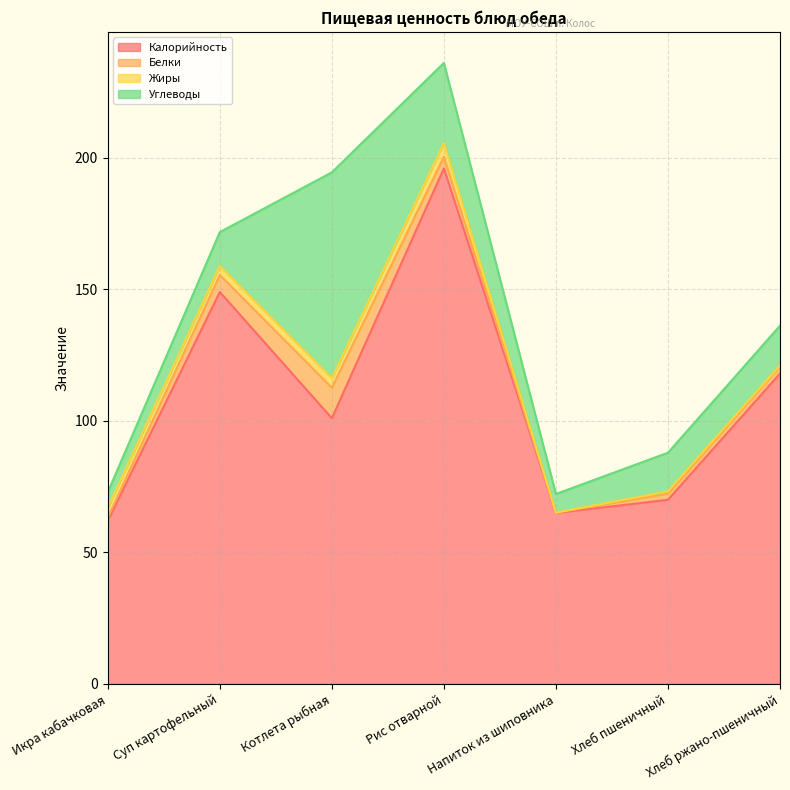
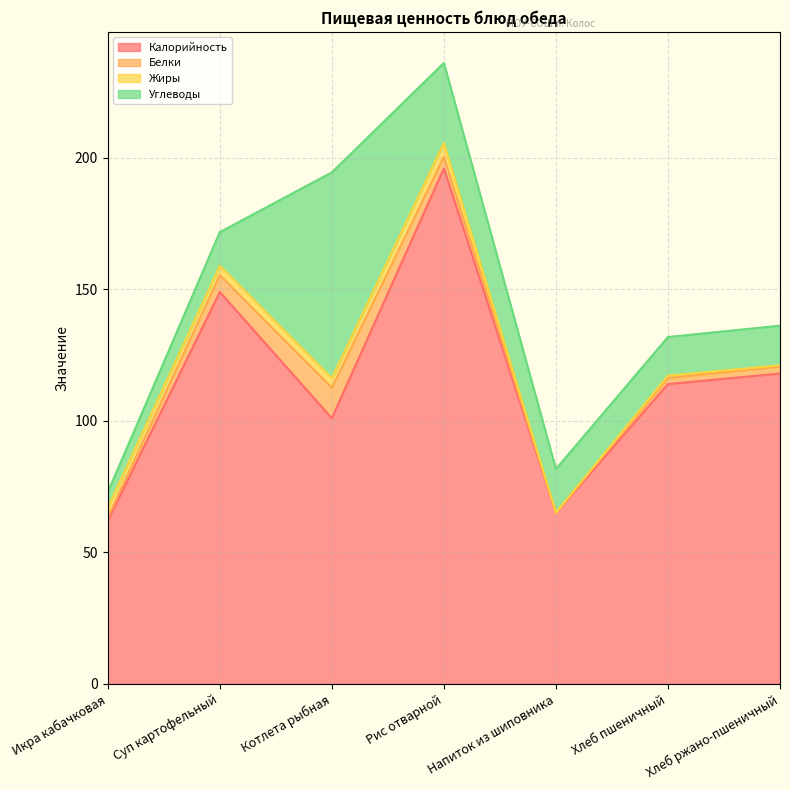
  {
    "Калорийность": {
      "Икра кабачковая": 62,
      "Суп картофельный": 149,
      "Котлета рыбная": 101,
      "Рис отварной": 196,
-     "Хлеб пшеничный": 70,
+     "Хлеб пшеничный": 114,
      "Хлеб ржано-пшеничный": 118
    },
    "Углеводы": {
      "Икра кабачковая": 6,
      "Суп картофельный": 13,
      "Котлета рыбная": 78,
      "Рис отварной": 30,
-     "Напиток из шиповника": 7,
+     "Напиток из шиповника": 17,
      "Хлеб пшеничный": 15,
      "Хлеб ржано-пшеничный": 15
    }
  }
